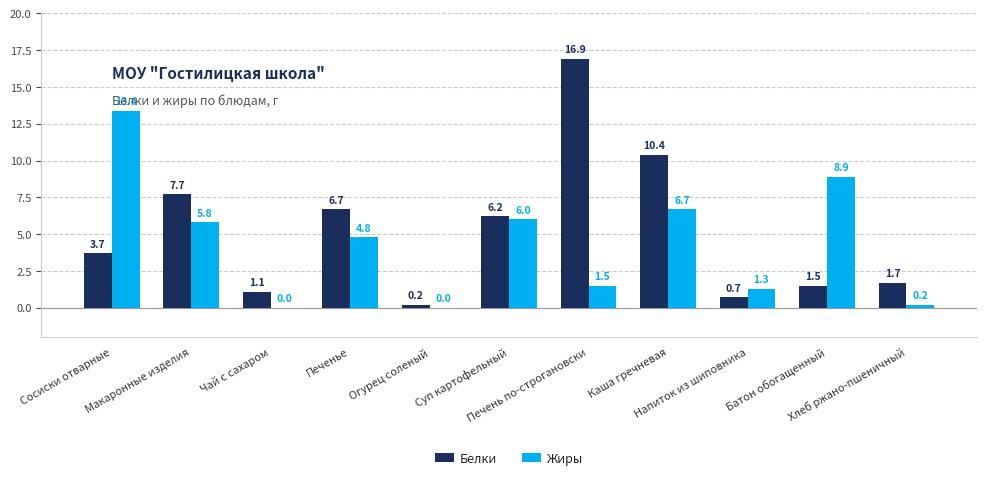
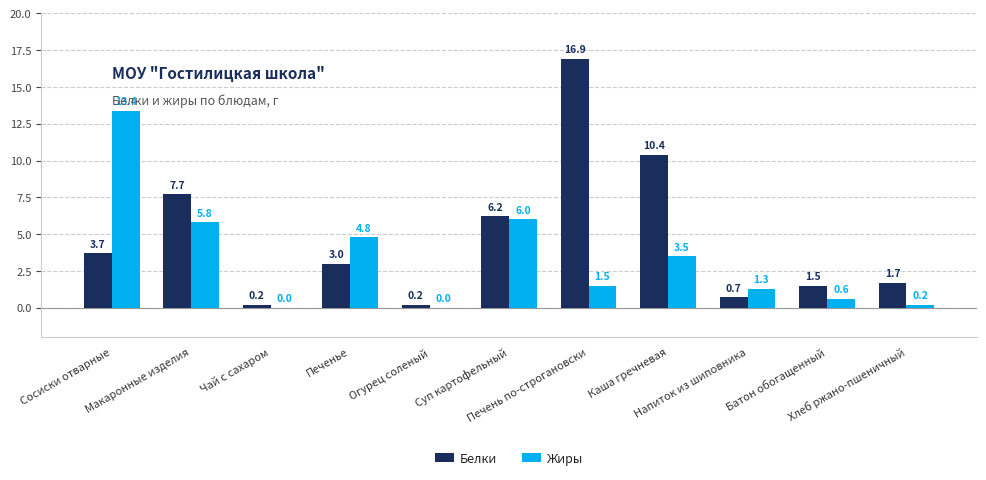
  {
    "Белки": {
      "Сосиски отварные": 3.7,
      "Макаронные изделия": 7.7,
-     "Чай с сахаром": 1.1,
-     "Печенье": 6.7,
+     "Чай с сахаром": 0.2,
+     "Печенье": 3.0,
      "Огурец соленый": 0.2,
      "Суп картофельный": 6.2,
      "Печень по-строгановски": 16.9,
      "Каша гречневая": 10.4,
      "Напиток из шиповника": 0.7,
      "Батон обогащенный": 1.5,
      "Хлеб ржано-пшеничный": 1.7
    },
    "Жиры": {
      "Сосиски отварные": 13.4,
      "Макаронные изделия": 5.8,
      "Чай с сахаром": 0.0,
      "Печенье": 4.8,
      "Огурец соленый": 0.0,
      "Суп картофельный": 6.0,
      "Печень по-строгановски": 1.5,
-     "Каша гречневая": 6.7,
+     "Каша гречневая": 3.5,
      "Напиток из шиповника": 1.3,
-     "Батон обогащенный": 8.9,
+     "Батон обогащенный": 0.6,
      "Хлеб ржано-пшеничный": 0.2
    }
  }
